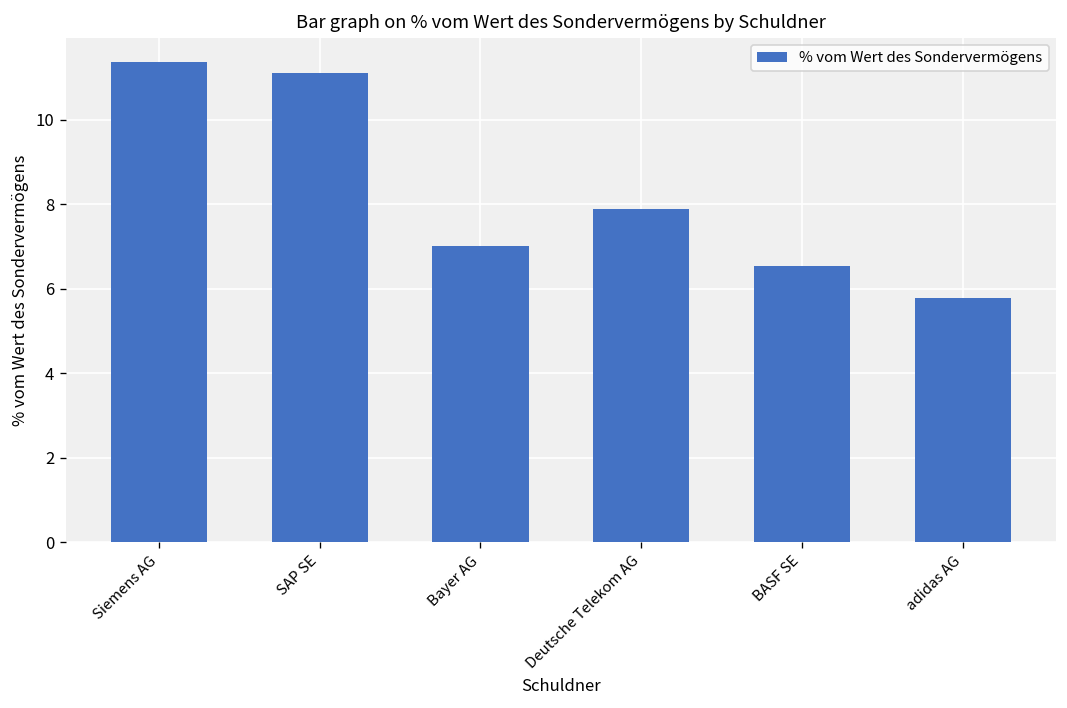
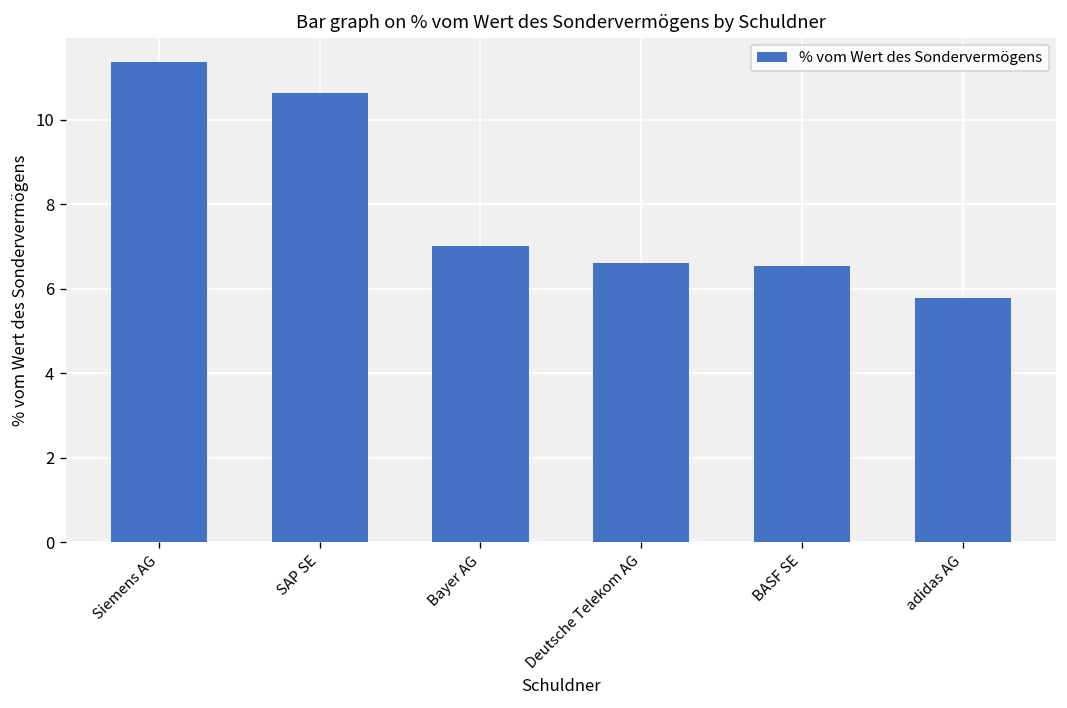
  {
    "Siemens AG": 11.4,
-   "SAP SE": 11.1,
+   "SAP SE": 10.6,
    "Bayer AG": 7.0,
-   "Deutsche Telekom AG": 7.9,
+   "Deutsche Telekom AG": 6.6,
    "BASF SE": 6.5,
    "adidas AG": 5.8
  }
